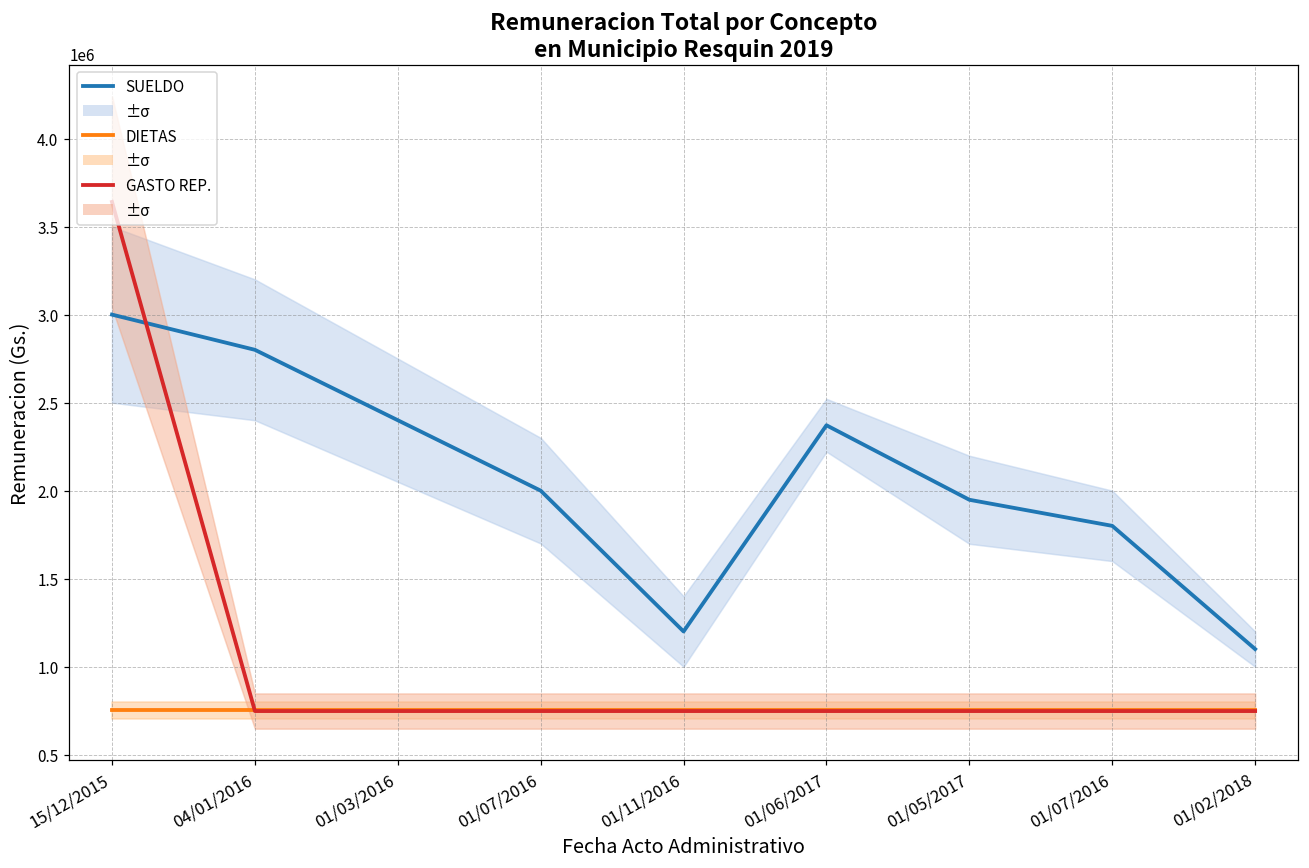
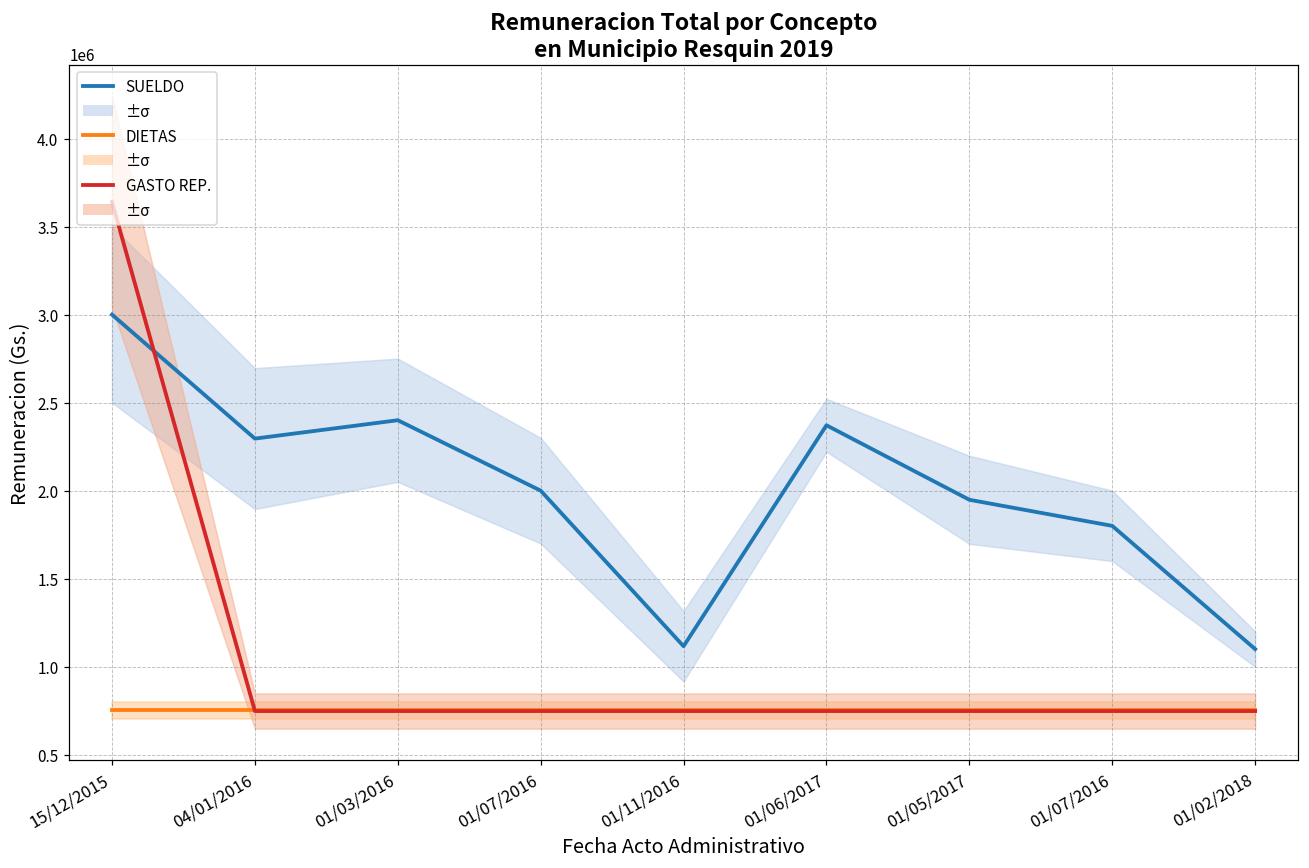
  {
    "SUELDO": {
      "15/12/2015": 3000000,
-     "04/01/2016": 2800000,
+     "04/01/2016": 2300000,
      "01/03/2016": 2400000,
-     "01/11/2016": 1200000,
+     "01/11/2016": 1120000,
      "01/06/2017": 2370000,
      "01/05/2017": 1950000,
      "01/02/2018": 1100000
    },
    "DIETAS": {
      "15/12/2015": 750000
    }
  }
